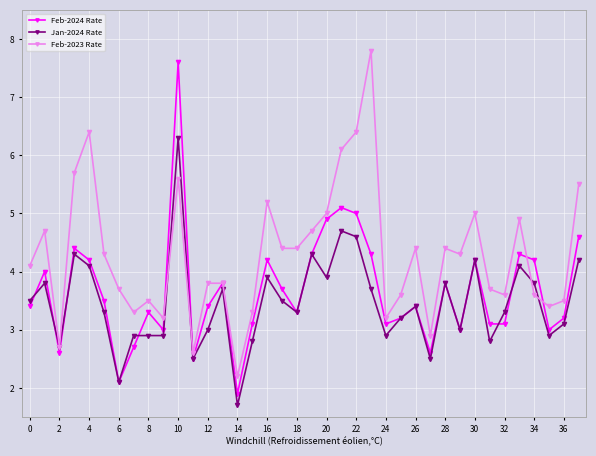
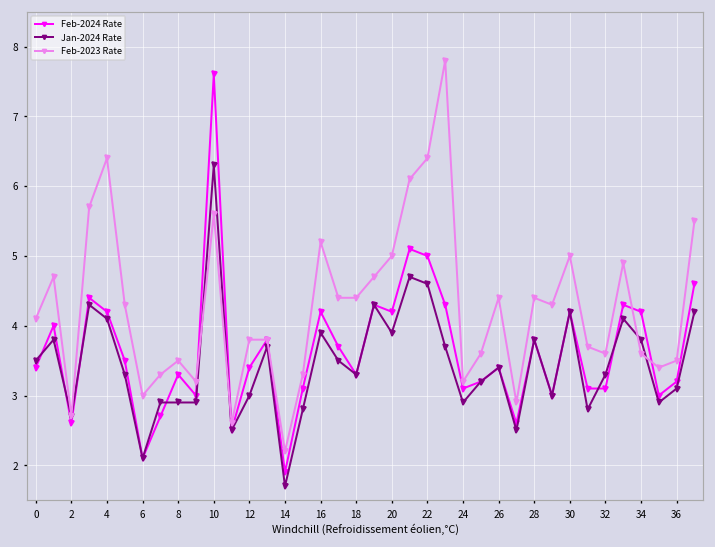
  {
    "Feb-2024 Rate": {
      "0": 3.4,
      "2": 2.6,
      "4": 4.2,
      "8": 3.3,
      "10": 7.6,
      "12": 3.4,
      "14": 1.9,
      "16": 4.2,
-     "20": 4.9,
+     "20": 4.2,
      "22": 5.0,
      "24": 3.1,
      "32": 3.1,
      "34": 4.2,
      "36": 3.2
    },
    "Jan-2024 Rate": {
      "0": 3.5,
      "4": 4.1,
      "8": 2.9,
      "10": 6.3,
      "12": 3.0,
      "14": 1.7,
      "16": 3.9,
      "20": 3.9,
      "22": 4.6,
      "24": 2.9,
      "32": 3.3,
      "34": 3.8,
      "36": 3.1
    },
    "Feb-2023 Rate": {
      "0": 4.1,
      "4": 6.4,
-     "6": 3.7,
+     "6": 3.0,
      "8": 3.5,
      "10": 5.6,
      "12": 3.8,
      "14": 2.2,
      "16": 5.2,
      "18": 4.4,
      "20": 5.0,
      "22": 6.4,
      "24": 3.2,
      "26": 4.4,
      "28": 4.4,
      "30": 5.0,
      "32": 3.6,
      "34": 3.6,
      "36": 3.5
    }
  }
